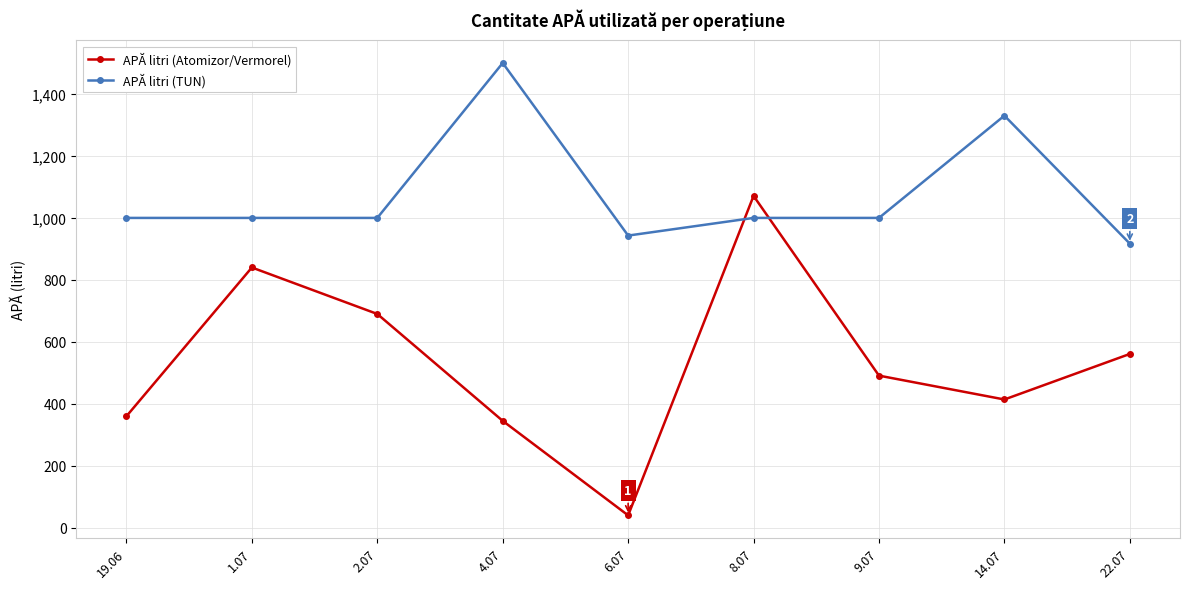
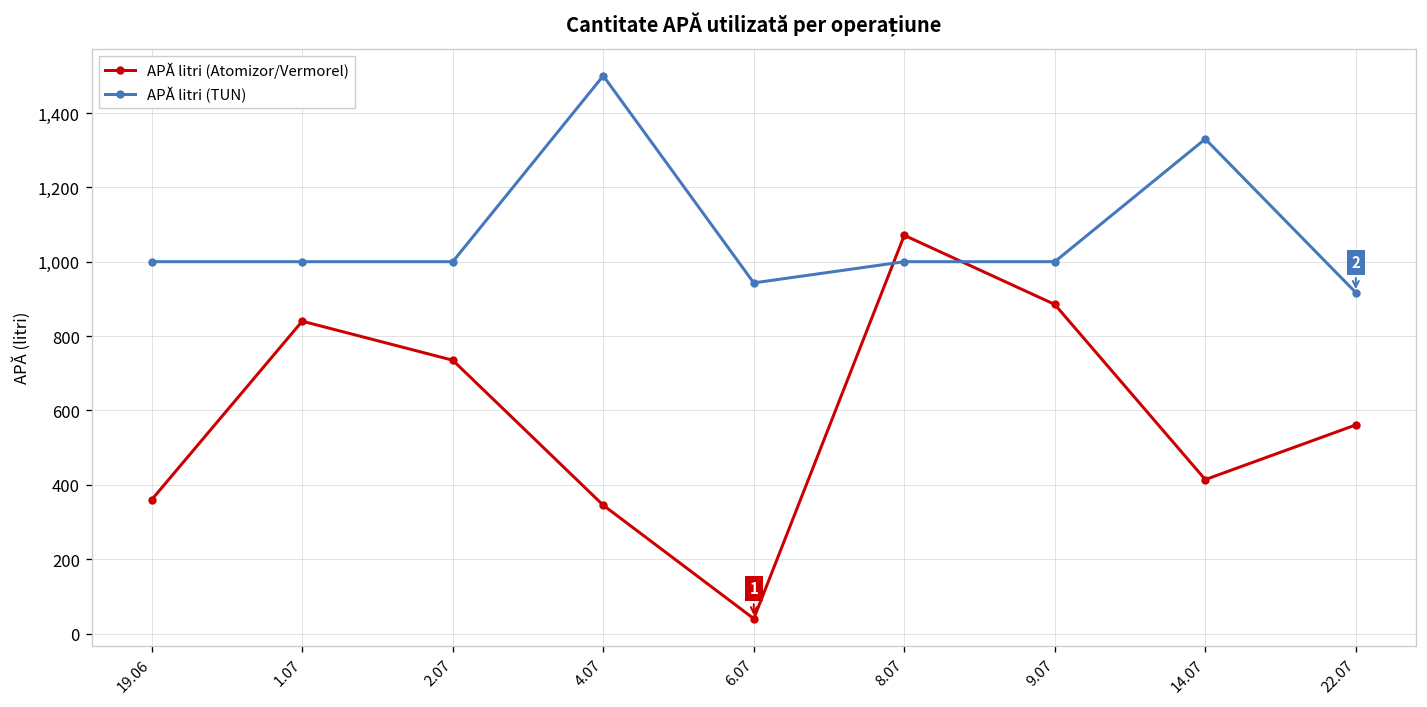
  {
    "APĂ litri (Atomizor/Vermorel)": {
      "19.06": "360",
      "1.07": "840",
-     "2.07": "690",
+     "2.07": "740",
      "4.07": "350",
      "8.07": "1,070",
-     "9.07": "490",
+     "9.07": "890",
      "14.07": "410",
      "22.07": "560"
    },
    "APĂ litri (TUN)": {
      "19.06": "1,000",
      "1.07": "1,000",
      "2.07": "1,000",
      "4.07": "1,500",
      "6.07": "940",
      "8.07": "1,000",
      "9.07": "1,000",
      "14.07": "1,330"
    }
  }
